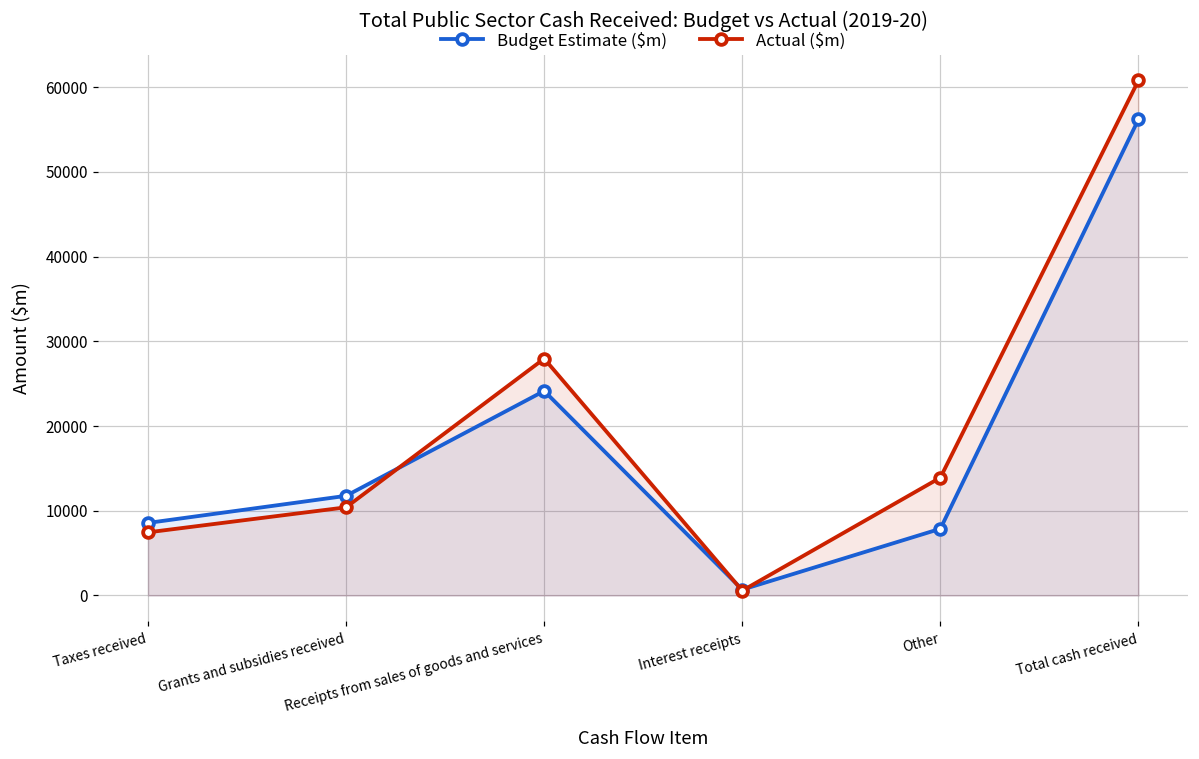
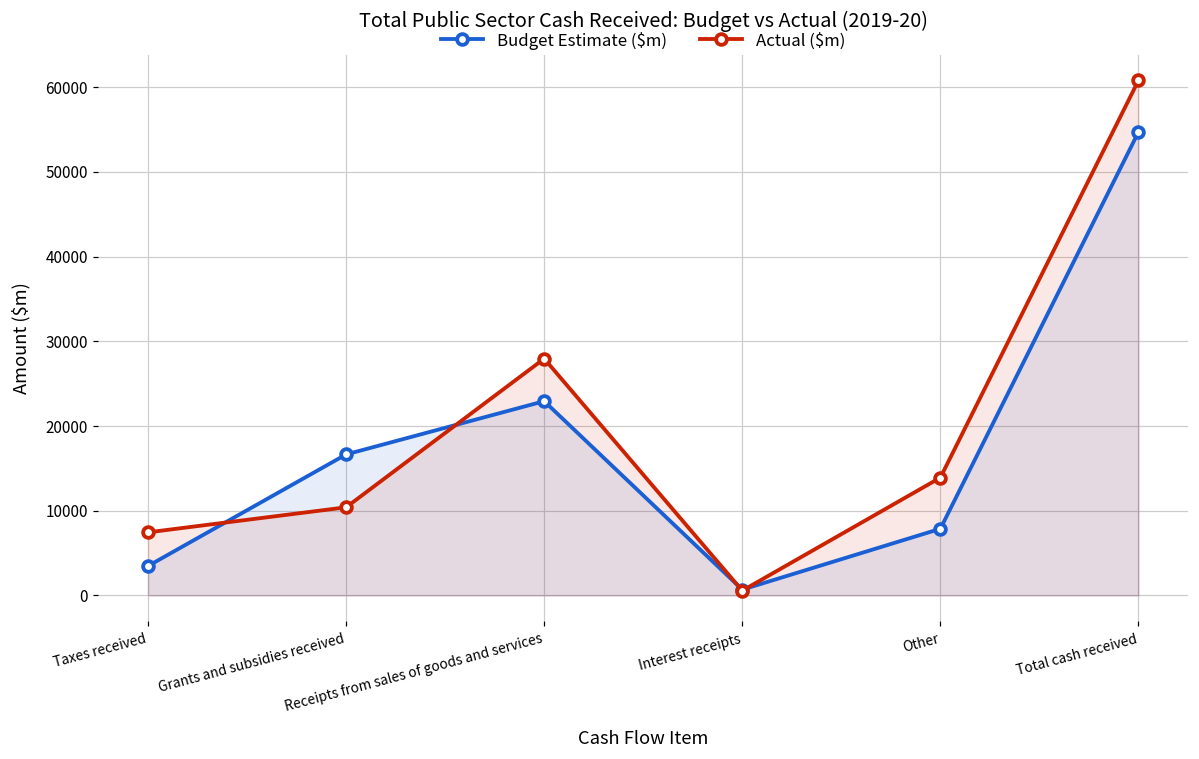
  {
    "Budget Estimate ($m)": {
-     "Taxes received": 9000,
-     "Grants and subsidies received": 12000,
-     "Receipts from sales of goods and services": 24000,
+     "Taxes received": 3000,
+     "Grants and subsidies received": 17000,
+     "Receipts from sales of goods and services": 23000,
      "Other": 8000,
-     "Total cash received": 56000
+     "Total cash received": 55000
    },
    "Actual ($m)": {
      "Taxes received": 7000,
      "Grants and subsidies received": 10000,
      "Receipts from sales of goods and services": 28000,
      "Other": 14000,
      "Total cash received": 61000
    }
  }
